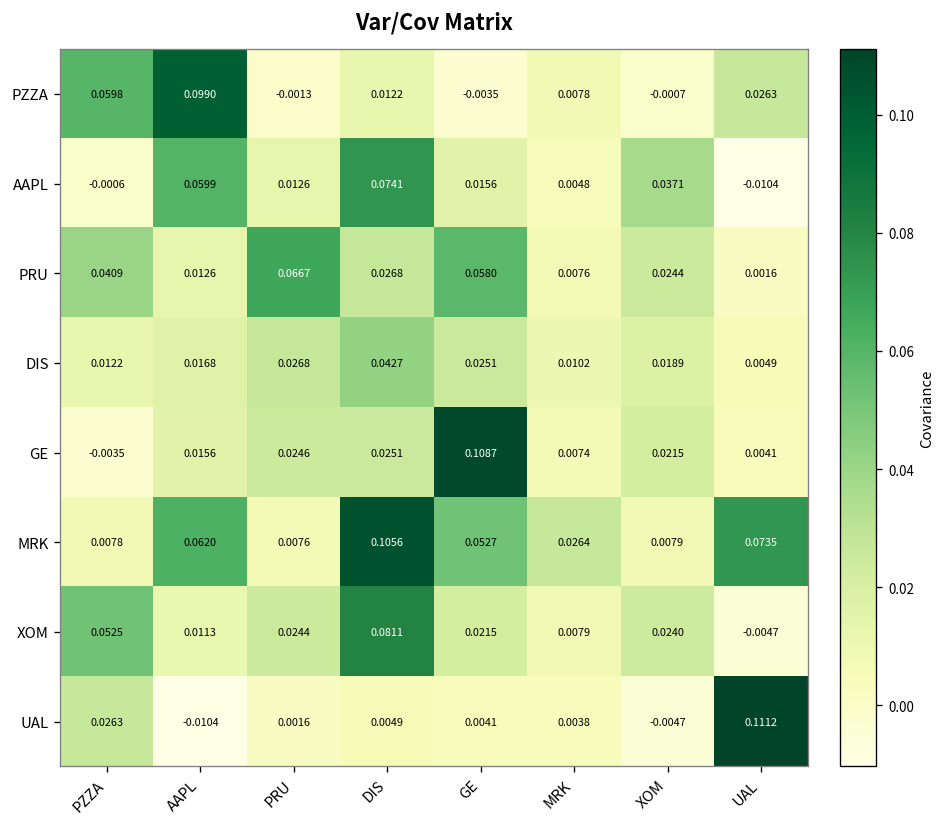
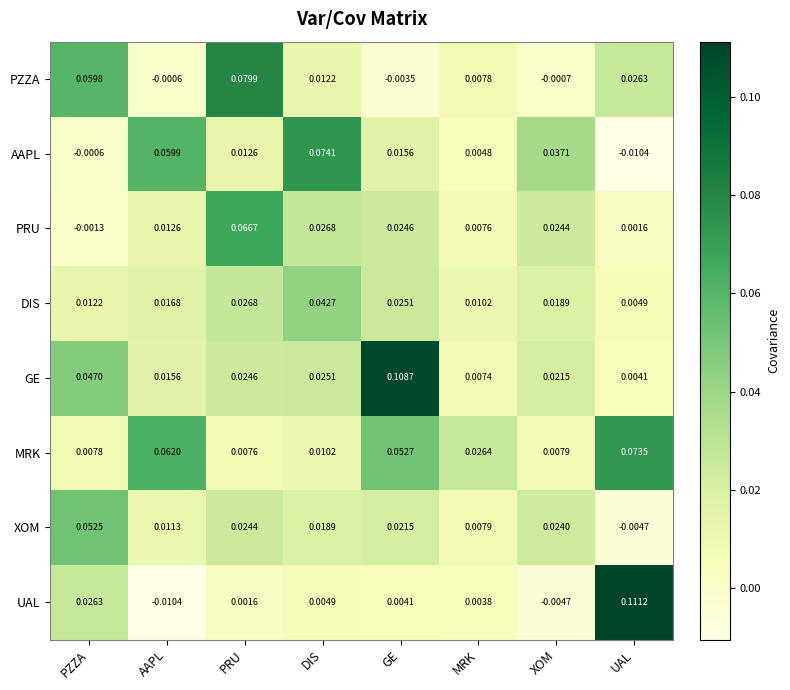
  {
    "PZZA": {
      "PZZA": 0.0598,
-     "AAPL": 0.0990,
-     "PRU": -0.0013,
+     "AAPL": -0.0006,
+     "PRU": 0.0799,
      "DIS": 0.0122,
      "GE": -0.0035,
      "MRK": 0.0078,
      "XOM": -0.0007,
      "UAL": 0.0263
    },
    "AAPL": {
      "PZZA": -0.0006,
      "AAPL": 0.0599,
      "PRU": 0.0126,
      "DIS": 0.0741,
      "GE": 0.0156,
      "MRK": 0.0048,
      "XOM": 0.0371,
      "UAL": -0.0104
    },
    "PRU": {
-     "PZZA": 0.0409,
+     "PZZA": -0.0013,
      "AAPL": 0.0126,
      "PRU": 0.0667,
      "DIS": 0.0268,
-     "GE": 0.0580,
+     "GE": 0.0246,
      "MRK": 0.0076,
      "XOM": 0.0244,
      "UAL": 0.0016
    },
    "DIS": {
      "PZZA": 0.0122,
      "AAPL": 0.0168,
      "PRU": 0.0268,
      "DIS": 0.0427,
      "GE": 0.0251,
      "MRK": 0.0102,
      "XOM": 0.0189,
      "UAL": 0.0049
    },
    "GE": {
-     "PZZA": -0.0035,
+     "PZZA": 0.0470,
      "AAPL": 0.0156,
      "PRU": 0.0246,
      "DIS": 0.0251,
      "GE": 0.1087,
      "MRK": 0.0074,
      "XOM": 0.0215,
      "UAL": 0.0041
    },
    "MRK": {
      "PZZA": 0.0078,
      "AAPL": 0.0620,
      "PRU": 0.0076,
-     "DIS": 0.1056,
+     "DIS": 0.0102,
      "GE": 0.0527,
      "MRK": 0.0264,
      "XOM": 0.0079,
      "UAL": 0.0735
    },
    "XOM": {
      "PZZA": 0.0525,
      "AAPL": 0.0113,
      "PRU": 0.0244,
-     "DIS": 0.0811,
+     "DIS": 0.0189,
      "GE": 0.0215,
      "MRK": 0.0079,
      "XOM": 0.0240,
      "UAL": -0.0047
    },
    "UAL": {
      "PZZA": 0.0263,
      "AAPL": -0.0104,
      "PRU": 0.0016,
      "DIS": 0.0049,
      "GE": 0.0041,
      "MRK": 0.0038,
      "XOM": -0.0047,
      "UAL": 0.1112
    }
  }
